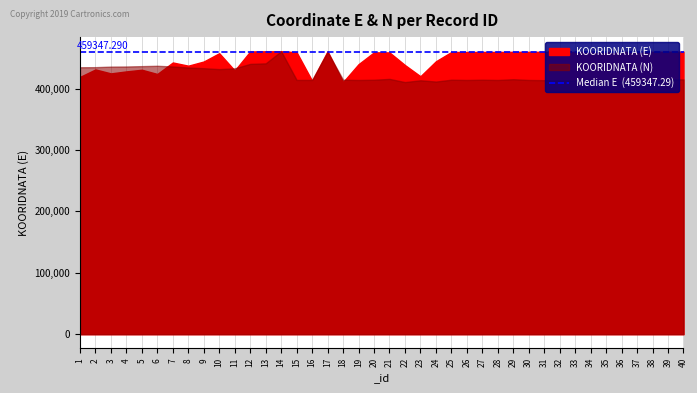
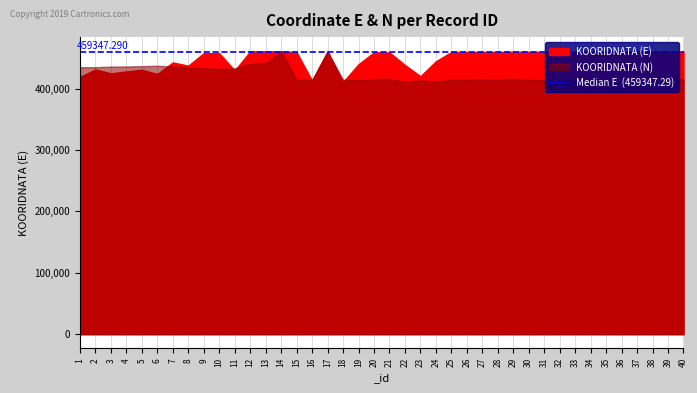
  {
    "KOORIDNATA (E)": {
      "1": "420,000",
      "3": "420,000",
      "4": "430,000",
      "5": "430,000",
      "6": "420,000",
      "7": "440,000",
-     "9": "440,000",
+     "9": "460,000",
      "10": "460,000",
      "12": "460,000",
      "13": "460,000",
      "15": "460,000",
      "19": "440,000",
      "20": "460,000",
      "21": "460,000",
      "22": "440,000",
      "23": "420,000",
      "24": "440,000",
      "25": "460,000",
      "26": "460,000",
      "27": "460,000",
      "28": "460,000",
      "29": "460,000",
      "30": "460,000",
      "31": "460,000",
      "40": "460,000"
    },
    "KOORIDNATA (N)": {
      "1": "430,000",
      "5": "440,000",
      "6": "440,000",
      "7": "440,000",
      "9": "430,000",
      "10": "430,000",
      "12": "440,000",
      "13": "440,000",
      "15": "410,000",
      "19": "410,000",
      "20": "410,000",
      "21": "420,000",
      "22": "410,000",
      "23": "410,000",
      "24": "410,000",
      "25": "410,000",
      "26": "410,000",
      "27": "410,000",
      "28": "410,000",
      "29": "420,000",
      "30": "410,000",
      "31": "410,000",
      "40": "410,000"
    }
  }
